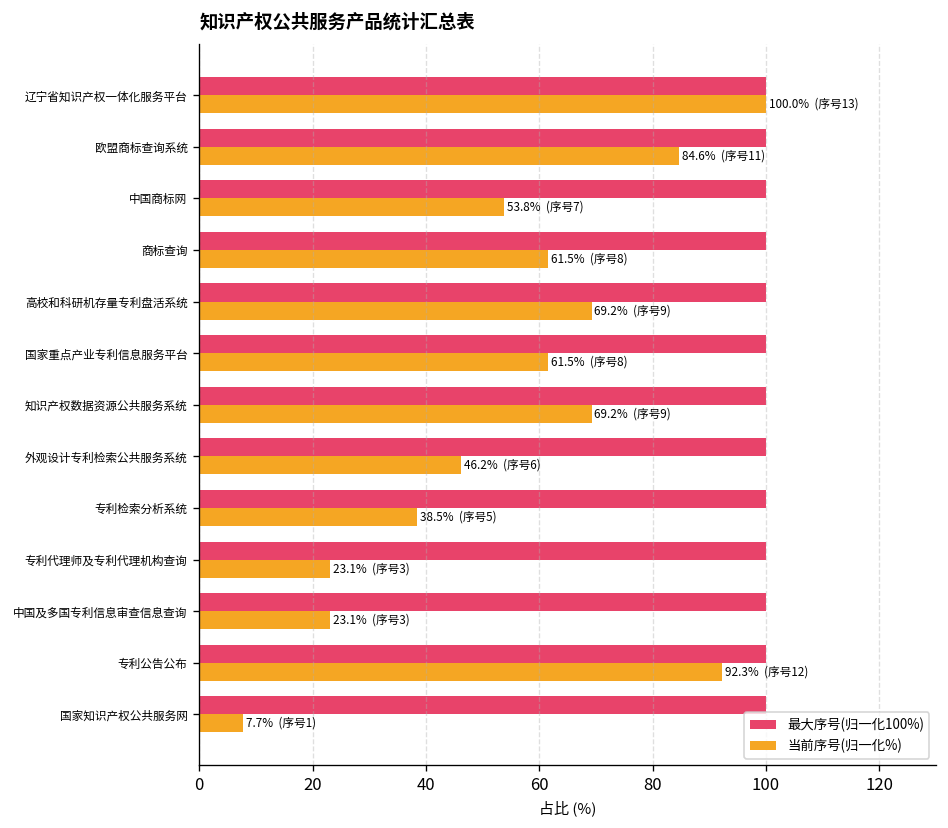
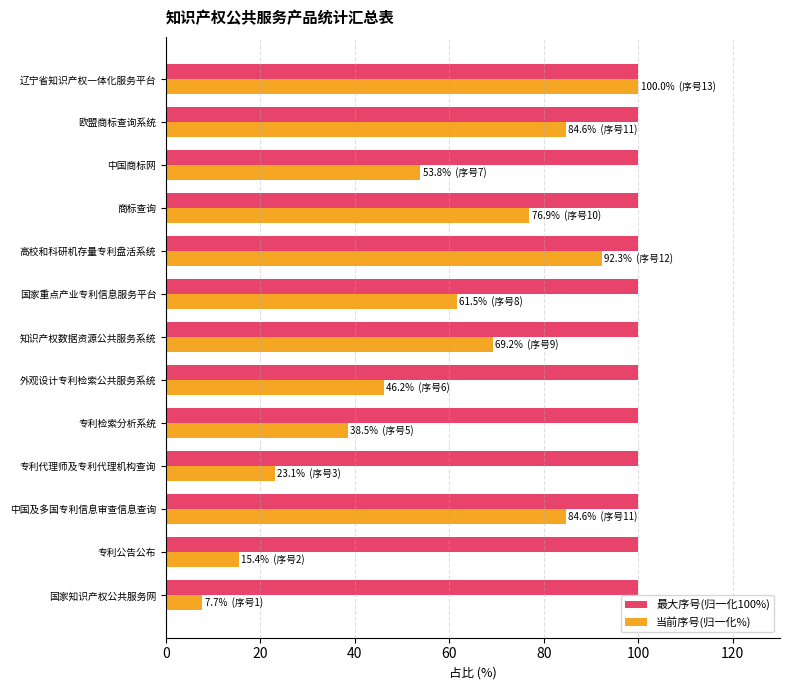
  {
    "最大序号(归一化100%)": {
      "辽宁省知识产权一体化服务平台": "100",
      "欧盟商标查询系统": "100",
      "中国商标网": "100",
      "商标查询": "100",
      "高校和科研机存量专利盘活系统": "100",
      "国家重点产业专利信息服务平台": "100",
      "知识产权数据资源公共服务系统": "100",
      "外观设计专利检索公共服务系统": "100",
      "专利检索分析系统": "100",
      "专利代理师及专利代理机构查询": "100",
      "中国及多国专利信息审查信息查询": "100",
      "专利公告公布": "100",
      "国家知识产权公共服务网": "100"
    },
    "当前序号(归一化%)": {
      "辽宁省知识产权一体化服务平台": "100.0%",
      "欧盟商标查询系统": "84.6%",
      "中国商标网": "53.8%",
-     "商标查询": "61.5% (序号8)",
-     "高校和科研机存量专利盘活系统": "69.2% (序号9)",
+     "商标查询": "76.9% (序号10)",
+     "高校和科研机存量专利盘活系统": "92.3% (序号12)",
      "国家重点产业专利信息服务平台": "61.5%",
      "知识产权数据资源公共服务系统": "69.2%",
      "外观设计专利检索公共服务系统": "46.2%",
      "专利检索分析系统": "38.5%",
      "专利代理师及专利代理机构查询": "23.1%",
-     "中国及多国专利信息审查信息查询": "23.1% (序号3)",
-     "专利公告公布": "92.3% (序号12)",
+     "中国及多国专利信息审查信息查询": "84.6% (序号11)",
+     "专利公告公布": "15.4% (序号2)",
      "国家知识产权公共服务网": "7.7%"
    }
  }
